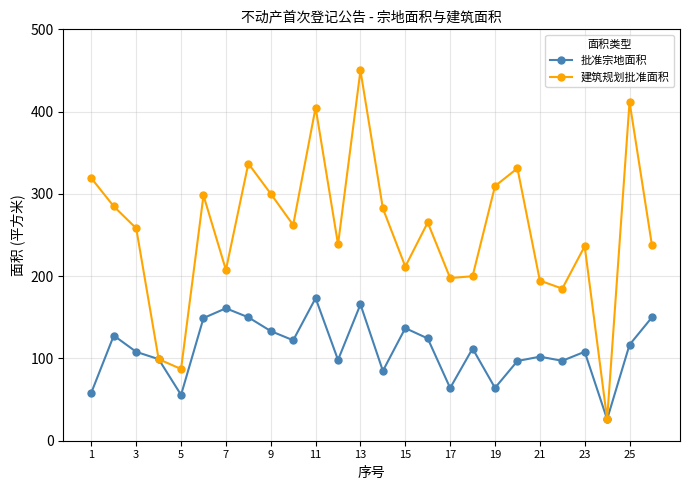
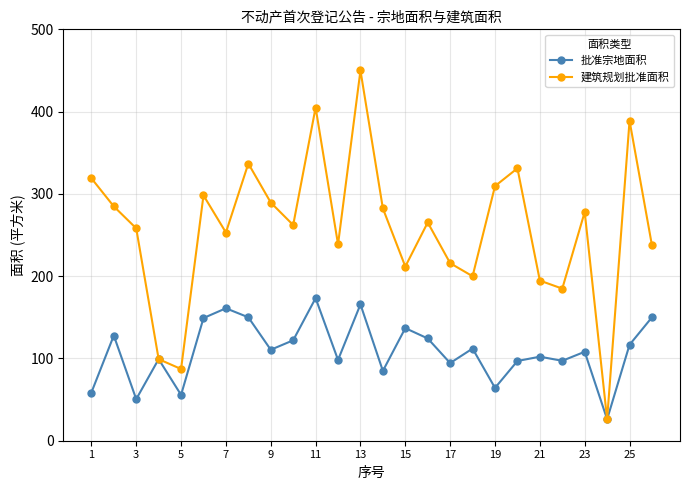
  {
    "批准宗地面积": {
      "1": 60,
-     "3": 110,
+     "3": 50,
      "5": 60,
      "7": 160,
-     "9": 130,
+     "9": 110,
      "11": 170,
      "13": 170,
      "15": 140,
-     "17": 60,
+     "17": 90,
      "19": 60,
      "21": 100,
      "23": 110,
      "25": 120
    },
    "建筑规划批准面积": {
      "1": 320,
      "3": 260,
      "5": 90,
-     "7": 210,
-     "9": 300,
+     "7": 250,
+     "9": 290,
      "11": 400,
      "13": 450,
      "15": 210,
-     "17": 200,
+     "17": 220,
      "19": 310,
      "21": 190,
-     "23": 240,
-     "25": 410
+     "23": 280,
+     "25": 390
    }
  }
